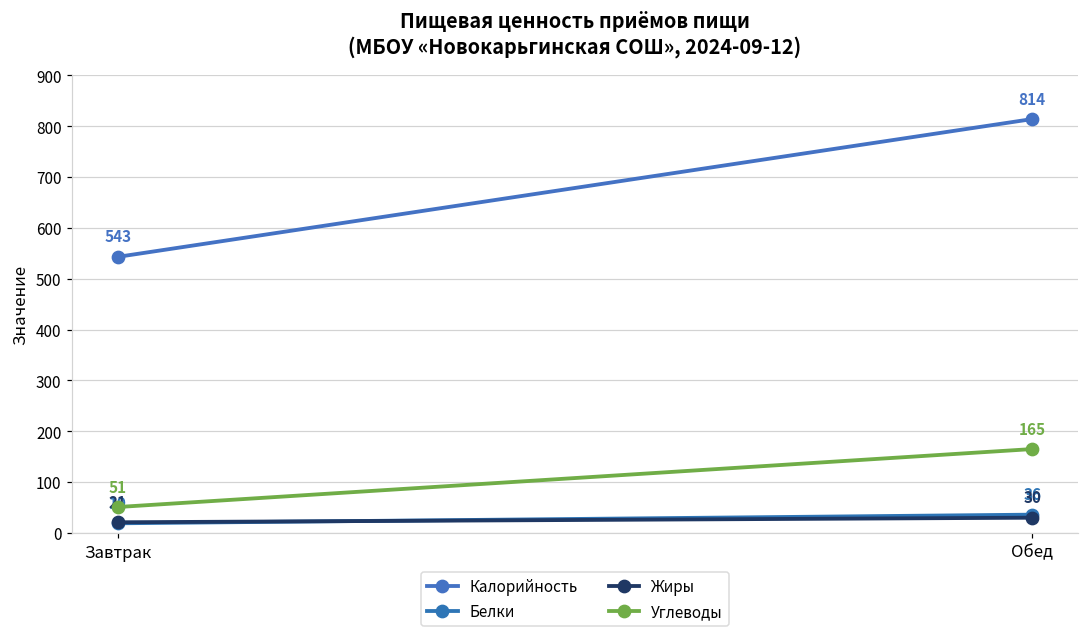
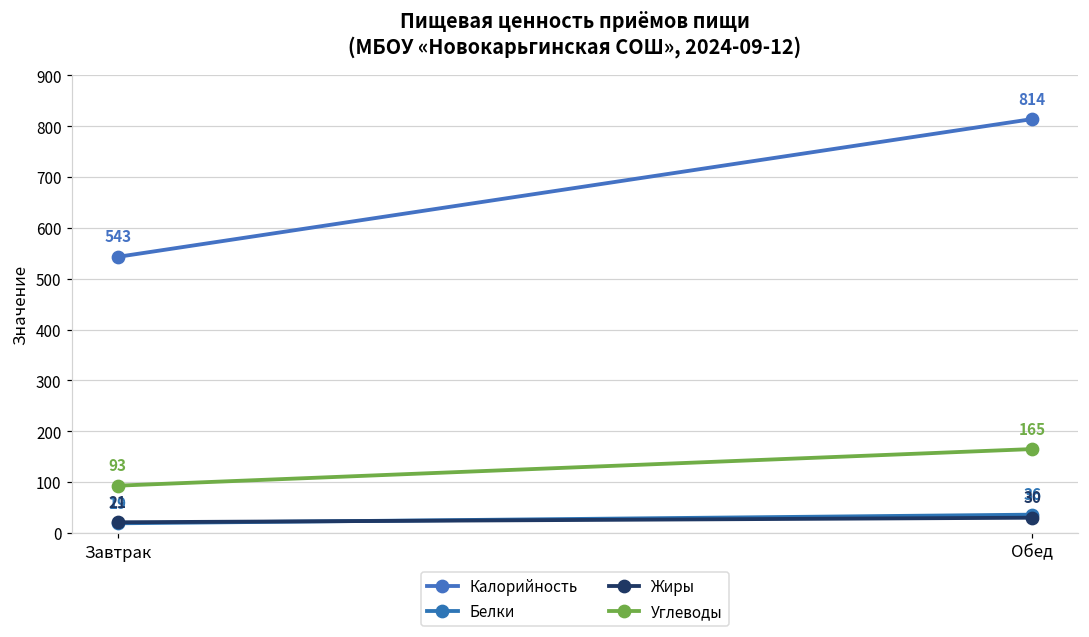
  {
    "Углеводы": {
-     "Завтрак": 51,
+     "Завтрак": 93,
      "Обед": 165
    }
  }
